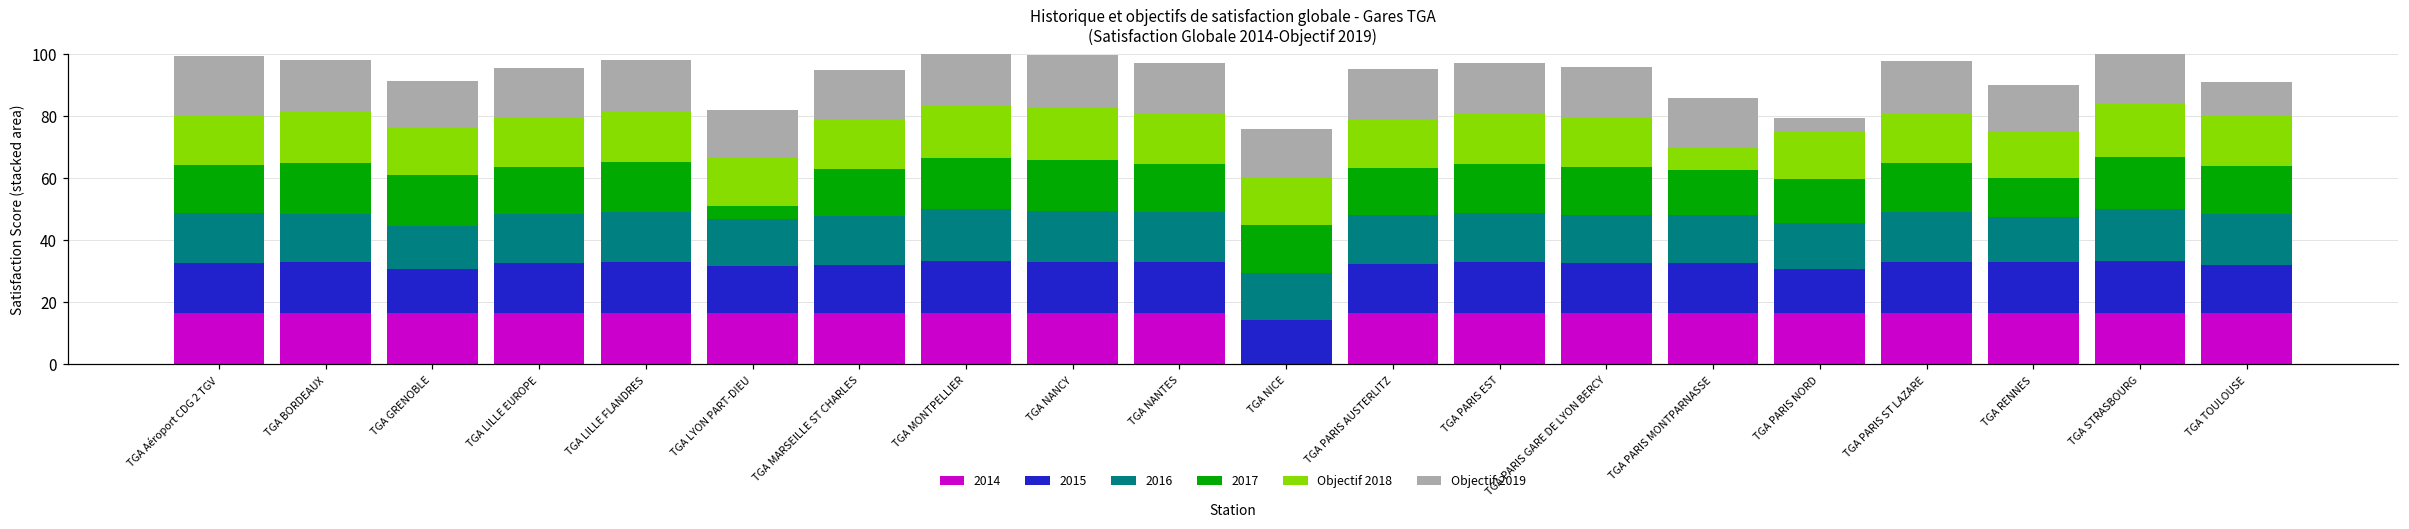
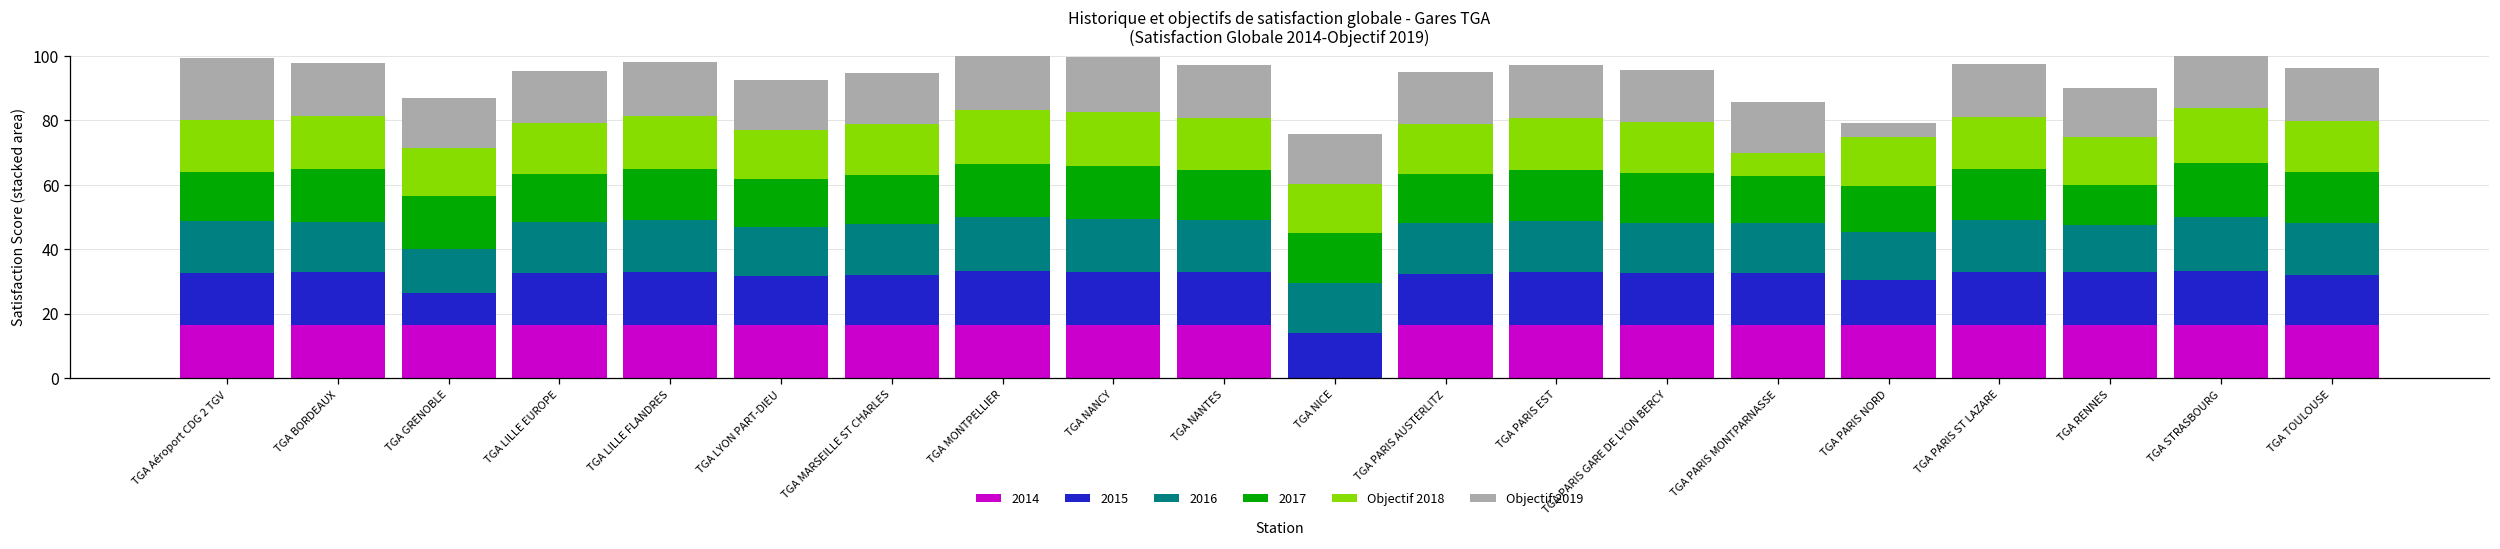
  {
    "2014": {
      "TGA Aéroport CDG 2 TGV": 16,
      "TGA BORDEAUX": 16,
      "TGA GRENOBLE": 16,
      "TGA LILLE EUROPE": 16,
      "TGA LILLE FLANDRES": 16,
      "TGA LYON PART-DIEU": 16,
      "TGA MARSEILLE ST CHARLES": 16,
      "TGA MONTPELLIER": 16,
      "TGA NANCY": 16,
      "TGA NANTES": 16,
      "TGA NICE": 0,
      "TGA PARIS AUSTERLITZ": 16,
      "TGA PARIS EST": 16,
      "TGA PARIS GARE DE LYON BERCY": 16,
      "TGA PARIS MONTPARNASSE": 16,
      "TGA PARIS NORD": 16,
      "TGA PARIS ST LAZARE": 16,
      "TGA RENNES": 16,
      "TGA STRASBOURG": 16,
      "TGA TOULOUSE": 16
    },
    "2015": {
      "TGA Aéroport CDG 2 TGV": 16,
      "TGA BORDEAUX": 16,
-     "TGA GRENOBLE": 14,
+     "TGA GRENOBLE": 10,
      "TGA LILLE EUROPE": 16,
      "TGA LILLE FLANDRES": 16,
      "TGA LYON PART-DIEU": 15,
      "TGA MARSEILLE ST CHARLES": 16,
      "TGA MONTPELLIER": 17,
      "TGA NANCY": 16,
      "TGA NANTES": 17,
      "TGA NICE": 14,
      "TGA PARIS AUSTERLITZ": 16,
      "TGA PARIS EST": 17,
      "TGA PARIS GARE DE LYON BERCY": 16,
      "TGA PARIS MONTPARNASSE": 16,
      "TGA PARIS NORD": 14,
      "TGA PARIS ST LAZARE": 16,
      "TGA RENNES": 17,
      "TGA STRASBOURG": 17,
      "TGA TOULOUSE": 16
    },
    "2016": {
      "TGA Aéroport CDG 2 TGV": 16,
      "TGA BORDEAUX": 15,
      "TGA GRENOBLE": 14,
      "TGA LILLE EUROPE": 16,
      "TGA LILLE FLANDRES": 16,
      "TGA LYON PART-DIEU": 15,
      "TGA MARSEILLE ST CHARLES": 16,
      "TGA MONTPELLIER": 17,
      "TGA NANCY": 16,
      "TGA NANTES": 16,
      "TGA NICE": 15,
      "TGA PARIS AUSTERLITZ": 16,
      "TGA PARIS EST": 16,
      "TGA PARIS GARE DE LYON BERCY": 16,
      "TGA PARIS MONTPARNASSE": 16,
      "TGA PARIS NORD": 15,
      "TGA PARIS ST LAZARE": 16,
      "TGA RENNES": 14,
      "TGA STRASBOURG": 17,
      "TGA TOULOUSE": 16
    },
    "2017": {
      "TGA Aéroport CDG 2 TGV": 15,
      "TGA BORDEAUX": 17,
      "TGA GRENOBLE": 16,
      "TGA LILLE EUROPE": 15,
      "TGA LILLE FLANDRES": 16,
-     "TGA LYON PART-DIEU": 4,
+     "TGA LYON PART-DIEU": 15,
      "TGA MARSEILLE ST CHARLES": 15,
      "TGA MONTPELLIER": 16,
      "TGA NANCY": 17,
      "TGA NANTES": 15,
      "TGA NICE": 15,
      "TGA PARIS AUSTERLITZ": 15,
      "TGA PARIS EST": 16,
      "TGA PARIS GARE DE LYON BERCY": 15,
      "TGA PARIS MONTPARNASSE": 14,
      "TGA PARIS NORD": 14,
      "TGA PARIS ST LAZARE": 16,
      "TGA RENNES": 12,
      "TGA STRASBOURG": 17,
      "TGA TOULOUSE": 16
    },
    "Objectif 2018": {
      "TGA Aéroport CDG 2 TGV": 16,
      "TGA BORDEAUX": 16,
      "TGA GRENOBLE": 15,
      "TGA LILLE EUROPE": 16,
      "TGA LILLE FLANDRES": 16,
      "TGA LYON PART-DIEU": 15,
      "TGA MARSEILLE ST CHARLES": 16,
      "TGA MONTPELLIER": 17,
      "TGA NANCY": 17,
      "TGA NANTES": 16,
      "TGA NICE": 15,
      "TGA PARIS AUSTERLITZ": 16,
      "TGA PARIS EST": 16,
      "TGA PARIS GARE DE LYON BERCY": 16,
      "TGA PARIS MONTPARNASSE": 7,
      "TGA PARIS NORD": 15,
      "TGA PARIS ST LAZARE": 16,
      "TGA RENNES": 15,
      "TGA STRASBOURG": 17,
      "TGA TOULOUSE": 16
    },
    "Objectif 2019": {
      "TGA Aéroport CDG 2 TGV": 19,
      "TGA BORDEAUX": 17,
      "TGA GRENOBLE": 15,
      "TGA LILLE EUROPE": 16,
      "TGA LILLE FLANDRES": 17,
      "TGA LYON PART-DIEU": 16,
      "TGA MARSEILLE ST CHARLES": 16,
      "TGA MONTPELLIER": 17,
      "TGA NANCY": 17,
      "TGA NANTES": 16,
      "TGA NICE": 15,
      "TGA PARIS AUSTERLITZ": 16,
      "TGA PARIS EST": 16,
      "TGA PARIS GARE DE LYON BERCY": 16,
      "TGA PARIS MONTPARNASSE": 16,
      "TGA PARIS NORD": 5,
      "TGA PARIS ST LAZARE": 17,
      "TGA RENNES": 15,
-     "TGA TOULOUSE": 11
+     "TGA TOULOUSE": 16
    }
  }
